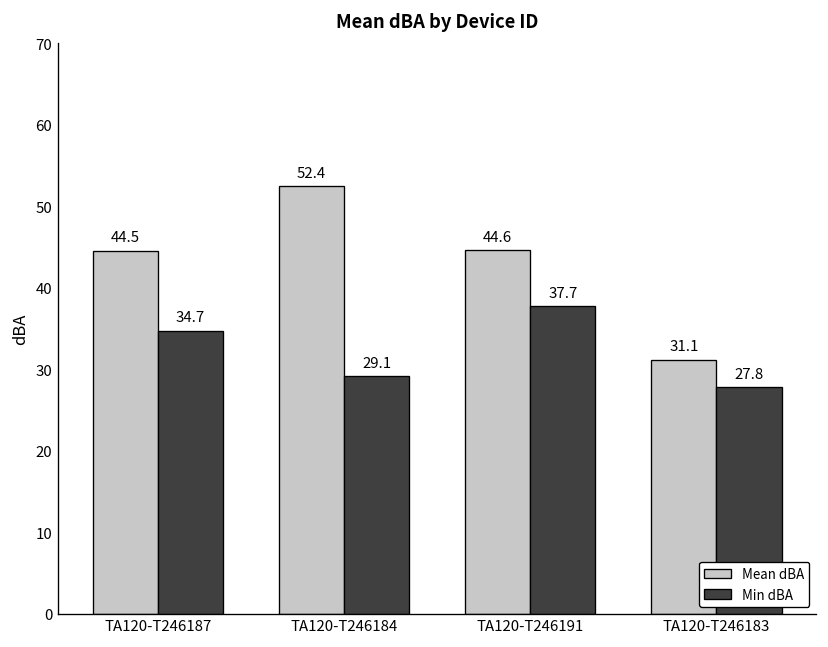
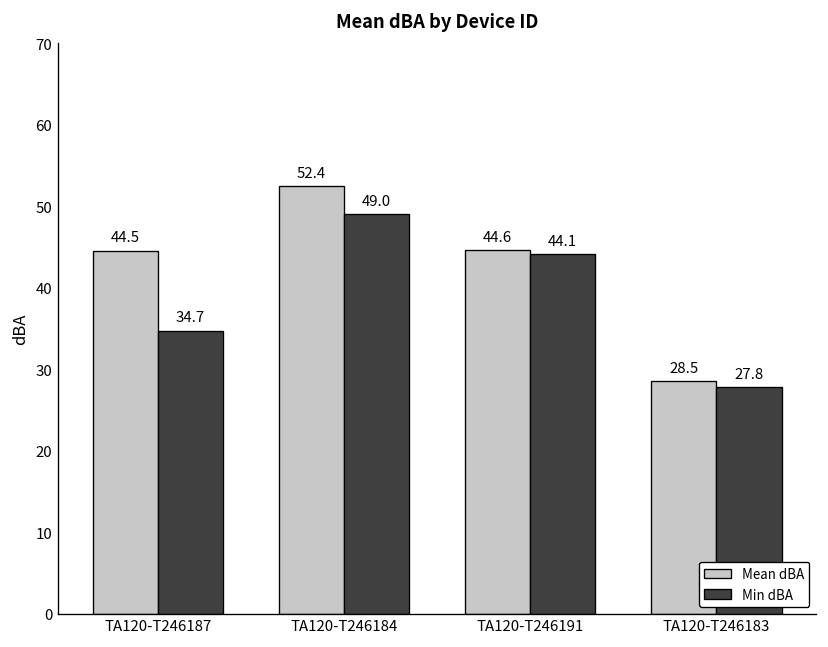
  {
    "Mean dBA": {
      "TA120-T246187": 44.5,
      "TA120-T246184": 52.4,
      "TA120-T246191": 44.6,
-     "TA120-T246183": 31.1
+     "TA120-T246183": 28.5
    },
    "Min dBA": {
      "TA120-T246187": 34.7,
-     "TA120-T246184": 29.1,
-     "TA120-T246191": 37.7,
+     "TA120-T246184": 49.0,
+     "TA120-T246191": 44.1,
      "TA120-T246183": 27.8
    }
  }
